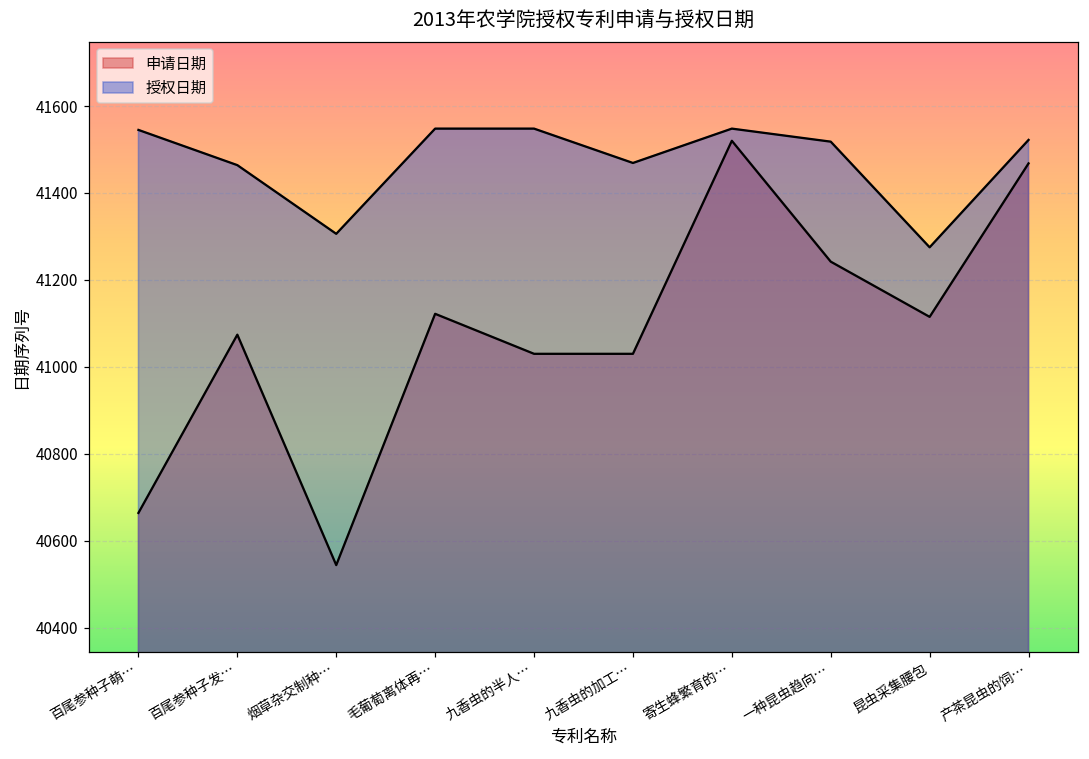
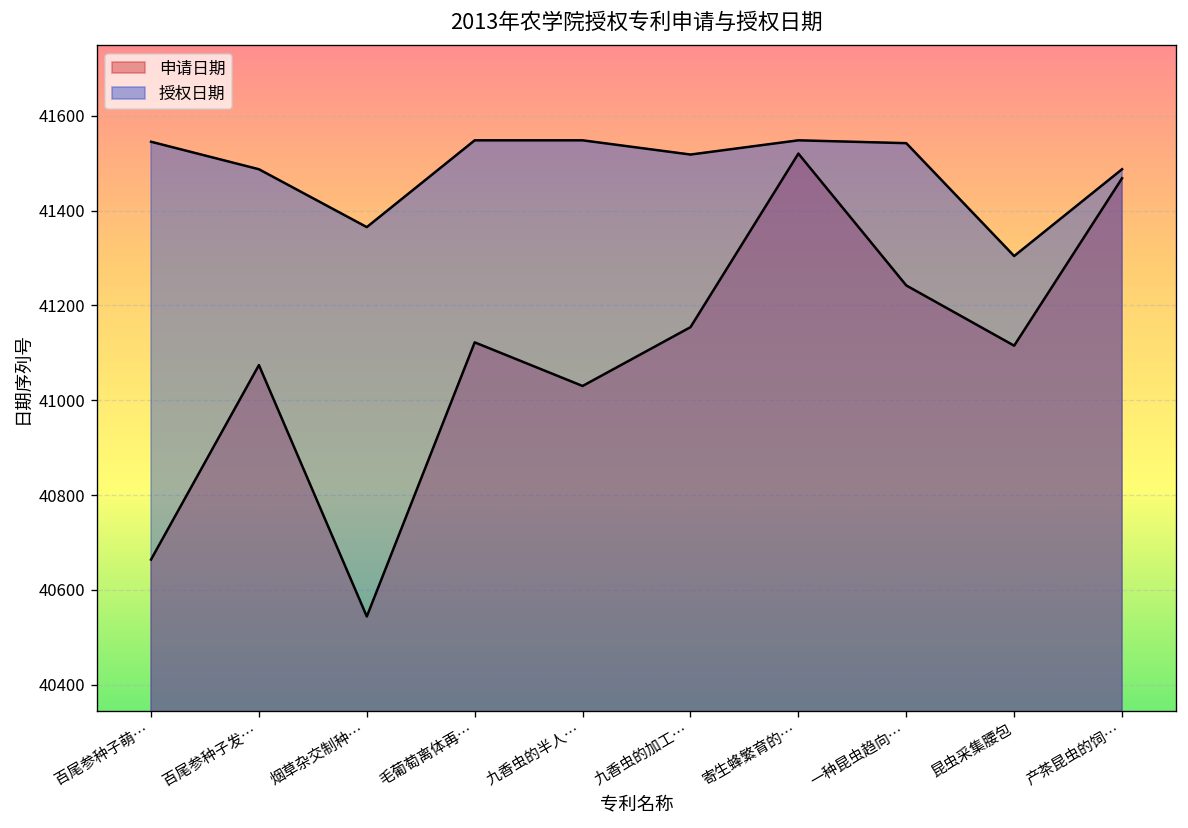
  {
    "申请日期": {
      "百尾参种子萌…": 40660,
      "百尾参种子发…": 41070,
      "烟草杂交制种…": 40540,
      "毛葡萄离体再…": 41120,
      "九香虫的半人…": 41030,
-     "九香虫的加工…": 41030,
+     "九香虫的加工…": 41150,
      "寄生蜂繁育的…": 41520,
      "一种昆虫趋向…": 41240,
      "昆虫采集腰包": 41120,
      "产茶昆虫的饲…": 41470
    },
    "授权日期": {
      "百尾参种子萌…": 41550,
-     "百尾参种子发…": 41460,
-     "烟草杂交制种…": 41310,
+     "百尾参种子发…": 41490,
+     "烟草杂交制种…": 41370,
      "毛葡萄离体再…": 41550,
      "九香虫的半人…": 41550,
-     "九香虫的加工…": 41470,
+     "九香虫的加工…": 41520,
      "寄生蜂繁育的…": 41550,
-     "一种昆虫趋向…": 41520,
-     "昆虫采集腰包": 41280,
-     "产茶昆虫的饲…": 41520
+     "一种昆虫趋向…": 41540,
+     "昆虫采集腰包": 41300,
+     "产茶昆虫的饲…": 41490
    }
  }
